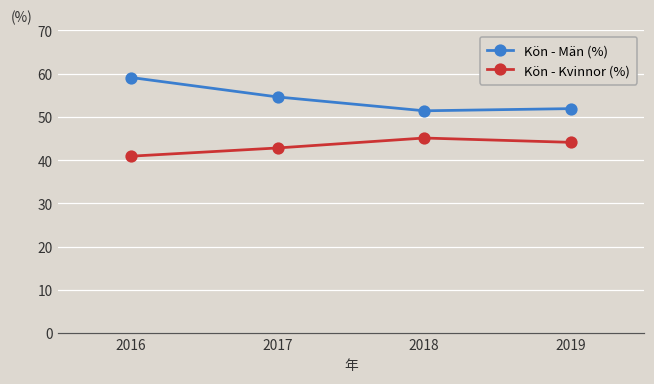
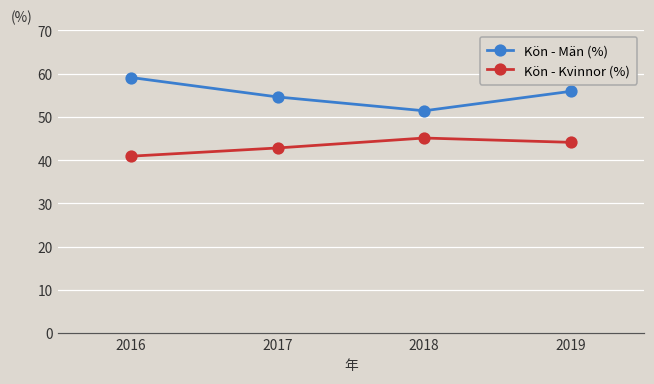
  {
    "Kön - Män (%)": {
      "2016": 59,
      "2017": 55,
      "2018": 51,
-     "2019": 52
+     "2019": 56
    },
    "Kön - Kvinnor (%)": {
      "2016": 41,
      "2017": 43,
      "2018": 45,
      "2019": 44
    }
  }
